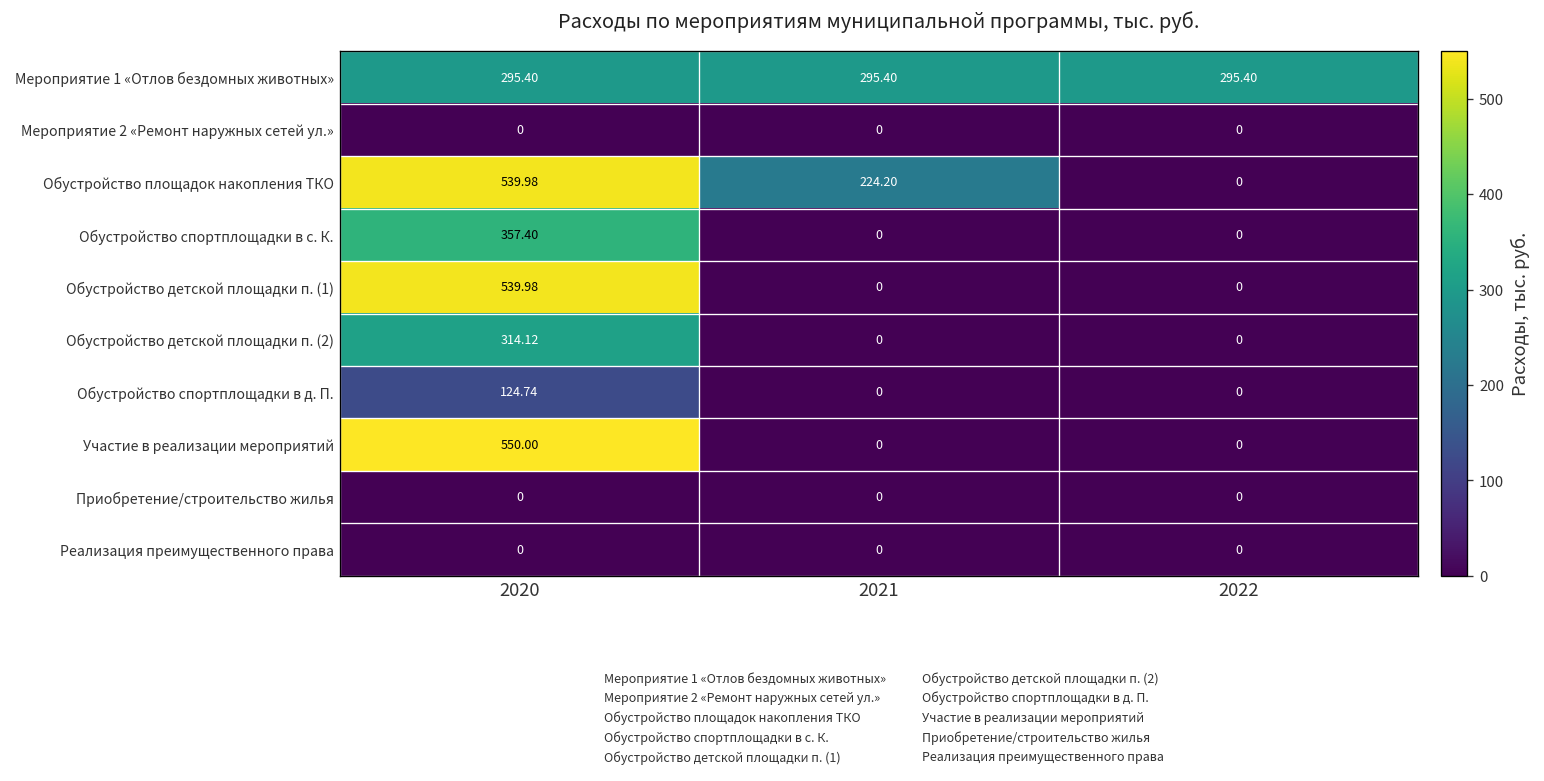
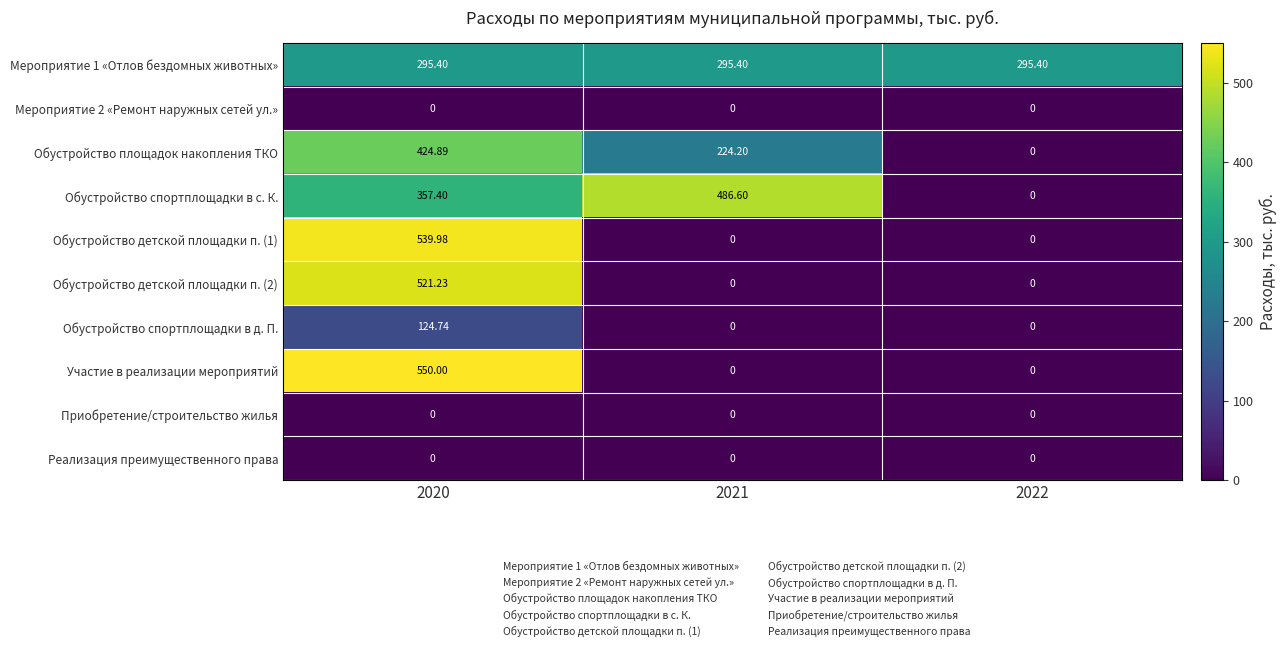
  {
    "Мероприятие 1 «Отлов бездомных животных»": {
      "2020": 295.40,
      "2021": 295.40,
      "2022": 295.40
    },
    "Мероприятие 2 «Ремонт наружных сетей ул.»": {
      "2020": 0,
      "2021": 0,
      "2022": 0
    },
    "Обустройство площадок накопления ТКО": {
-     "2020": 539.98,
+     "2020": 424.89,
      "2021": 224.20,
      "2022": 0
    },
    "Обустройство спортплощадки в с. К.": {
      "2020": 357.40,
-     "2021": 0,
+     "2021": 486.60,
      "2022": 0
    },
    "Обустройство детской площадки п. (1)": {
      "2020": 539.98,
      "2021": 0,
      "2022": 0
    },
    "Обустройство детской площадки п. (2)": {
-     "2020": 314.12,
+     "2020": 521.23,
      "2021": 0,
      "2022": 0
    },
    "Обустройство спортплощадки в д. П.": {
      "2020": 124.74,
      "2021": 0,
      "2022": 0
    },
    "Участие в реализации мероприятий": {
      "2020": 550.00,
      "2021": 0,
      "2022": 0
    },
    "Приобретение/строительство жилья": {
      "2020": 0,
      "2021": 0,
      "2022": 0
    },
    "Реализация преимущественного права": {
      "2020": 0,
      "2021": 0,
      "2022": 0
    }
  }
